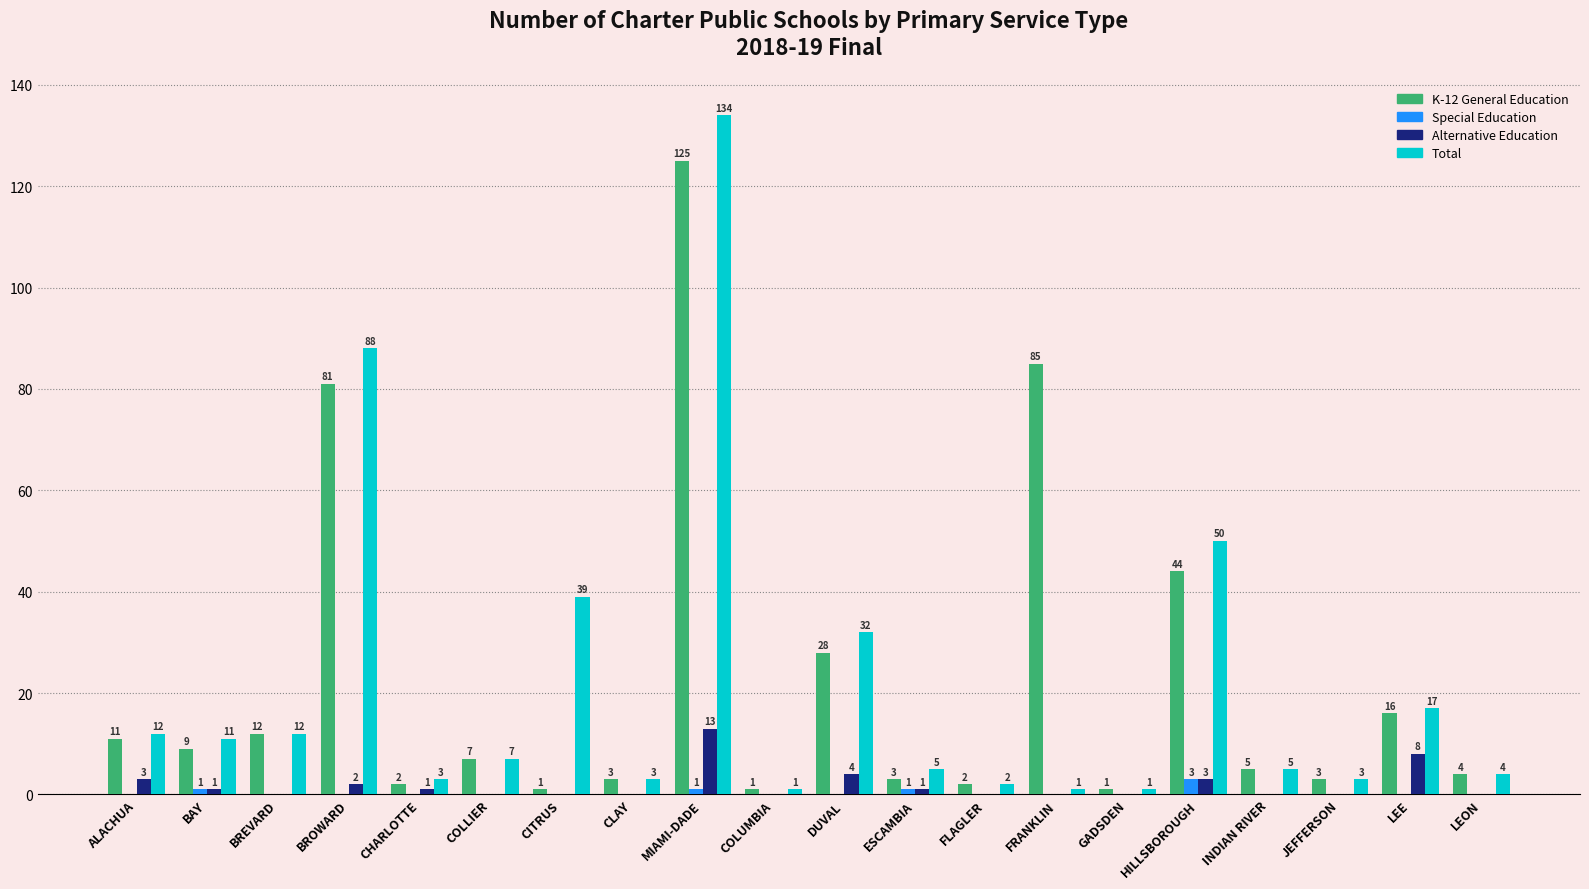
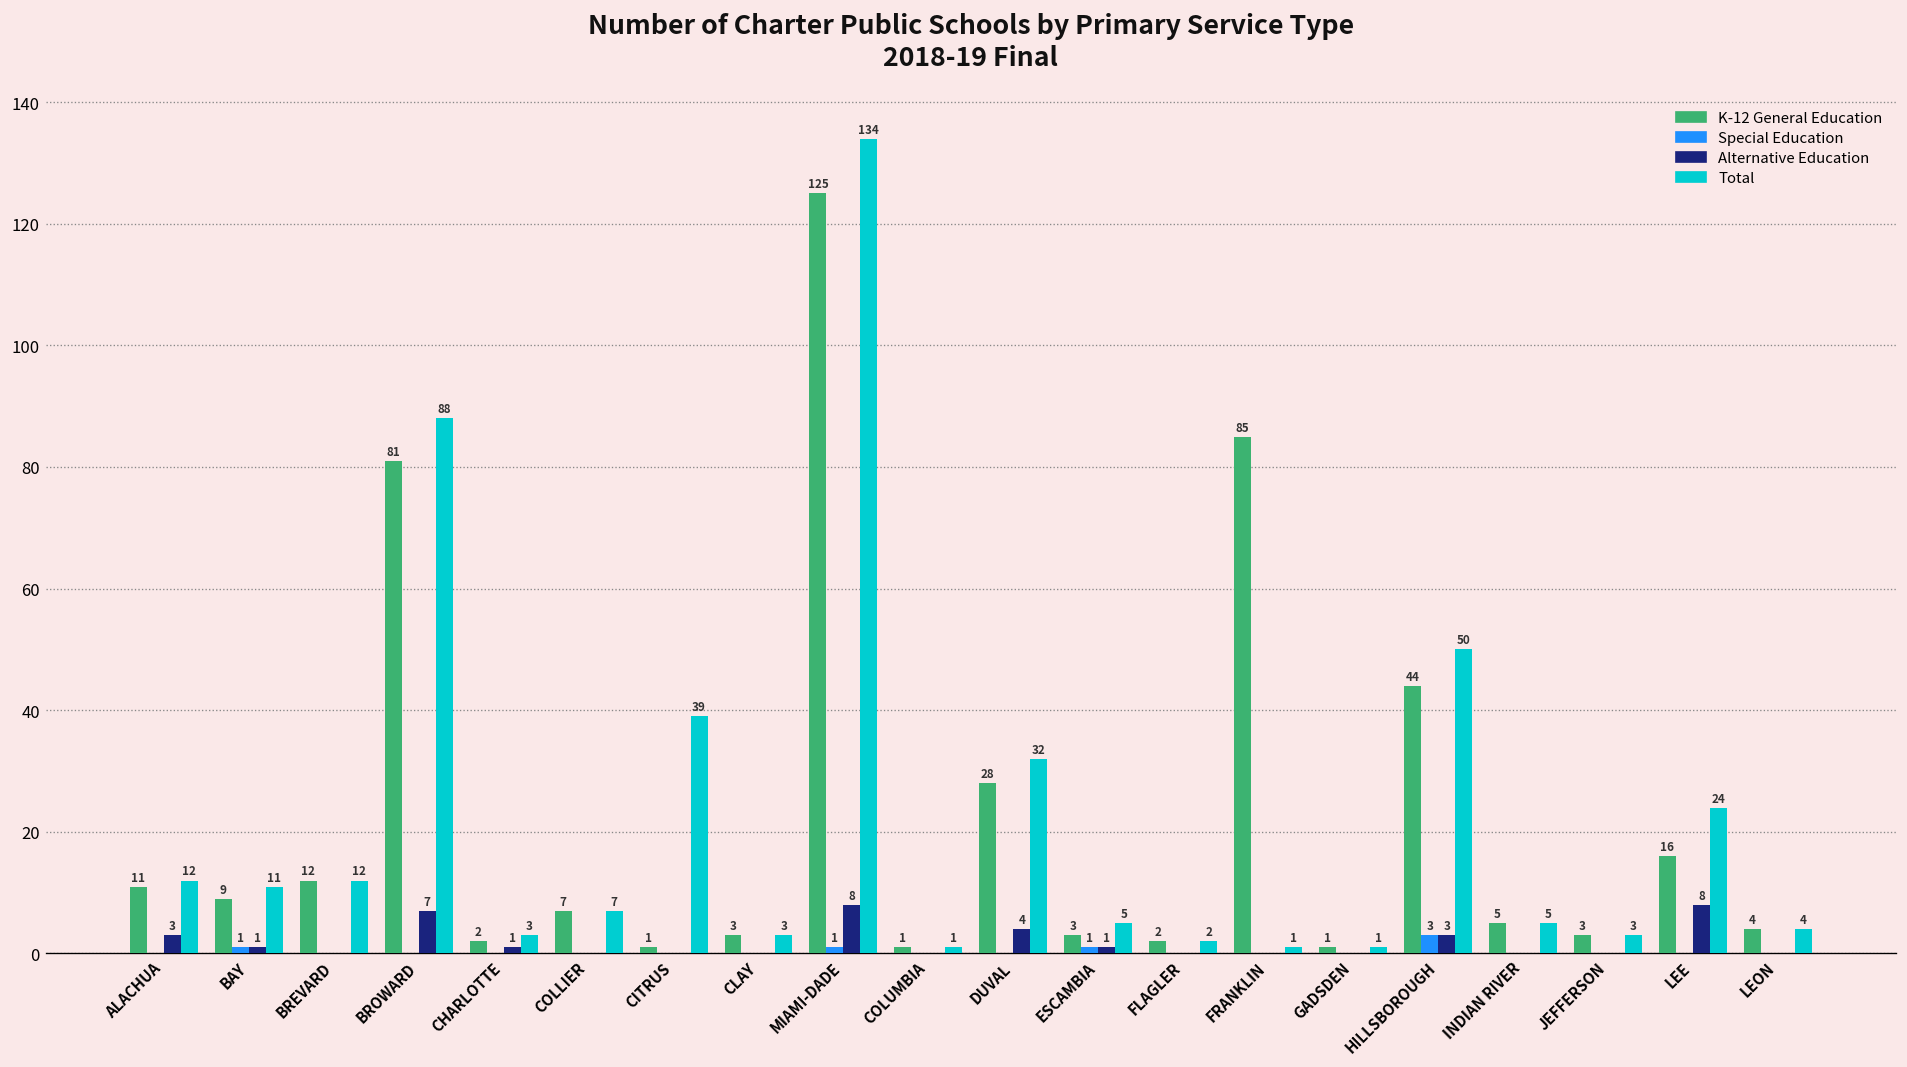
  {
    "K-12 General Education": {
      "ALACHUA": 11,
      "BAY": 9,
      "BREVARD": 12,
      "BROWARD": 81,
      "CHARLOTTE": 2,
      "COLLIER": 7,
      "CITRUS": 1,
      "CLAY": 3,
      "MIAMI-DADE": 125,
      "COLUMBIA": 1,
      "DUVAL": 28,
      "ESCAMBIA": 3,
      "FLAGLER": 2,
      "FRANKLIN": 85,
      "GADSDEN": 1,
      "HILLSBOROUGH": 44,
      "INDIAN RIVER": 5,
      "JEFFERSON": 3,
      "LEE": 16,
      "LEON": 4
    },
    "Special Education": {
      "BAY": 1,
      "MIAMI-DADE": 1,
      "ESCAMBIA": 1,
      "HILLSBOROUGH": 3
    },
    "Alternative Education": {
      "ALACHUA": 3,
      "BAY": 1,
-     "BROWARD": 2,
+     "BROWARD": 7,
      "CHARLOTTE": 1,
-     "MIAMI-DADE": 13,
+     "MIAMI-DADE": 8,
      "DUVAL": 4,
      "ESCAMBIA": 1,
      "HILLSBOROUGH": 3,
      "LEE": 8
    },
    "Total": {
      "ALACHUA": 12,
      "BAY": 11,
      "BREVARD": 12,
      "BROWARD": 88,
      "CHARLOTTE": 3,
      "COLLIER": 7,
      "CITRUS": 39,
      "CLAY": 3,
      "MIAMI-DADE": 134,
      "COLUMBIA": 1,
      "DUVAL": 32,
      "ESCAMBIA": 5,
      "FLAGLER": 2,
      "FRANKLIN": 1,
      "GADSDEN": 1,
      "HILLSBOROUGH": 50,
      "INDIAN RIVER": 5,
      "JEFFERSON": 3,
-     "LEE": 17,
+     "LEE": 24,
      "LEON": 4
    }
  }
